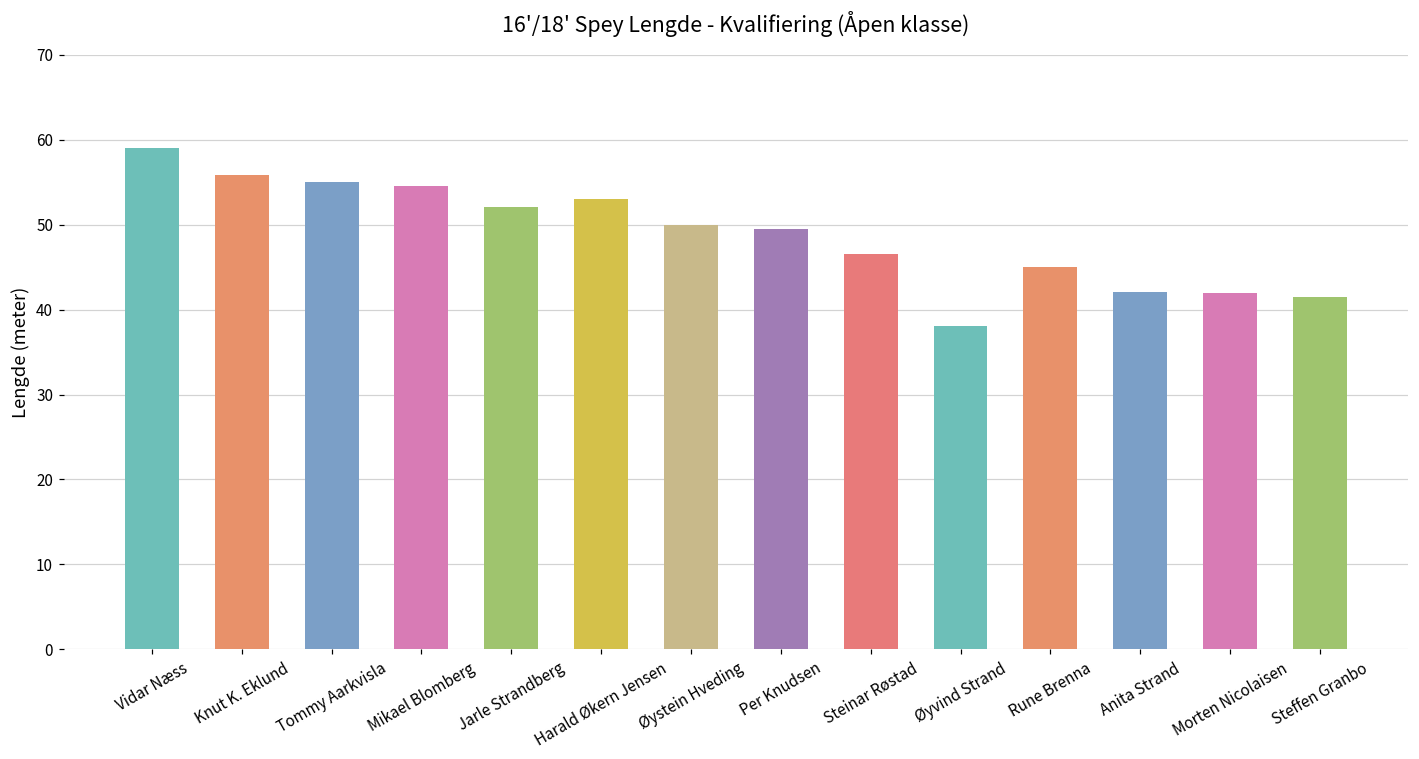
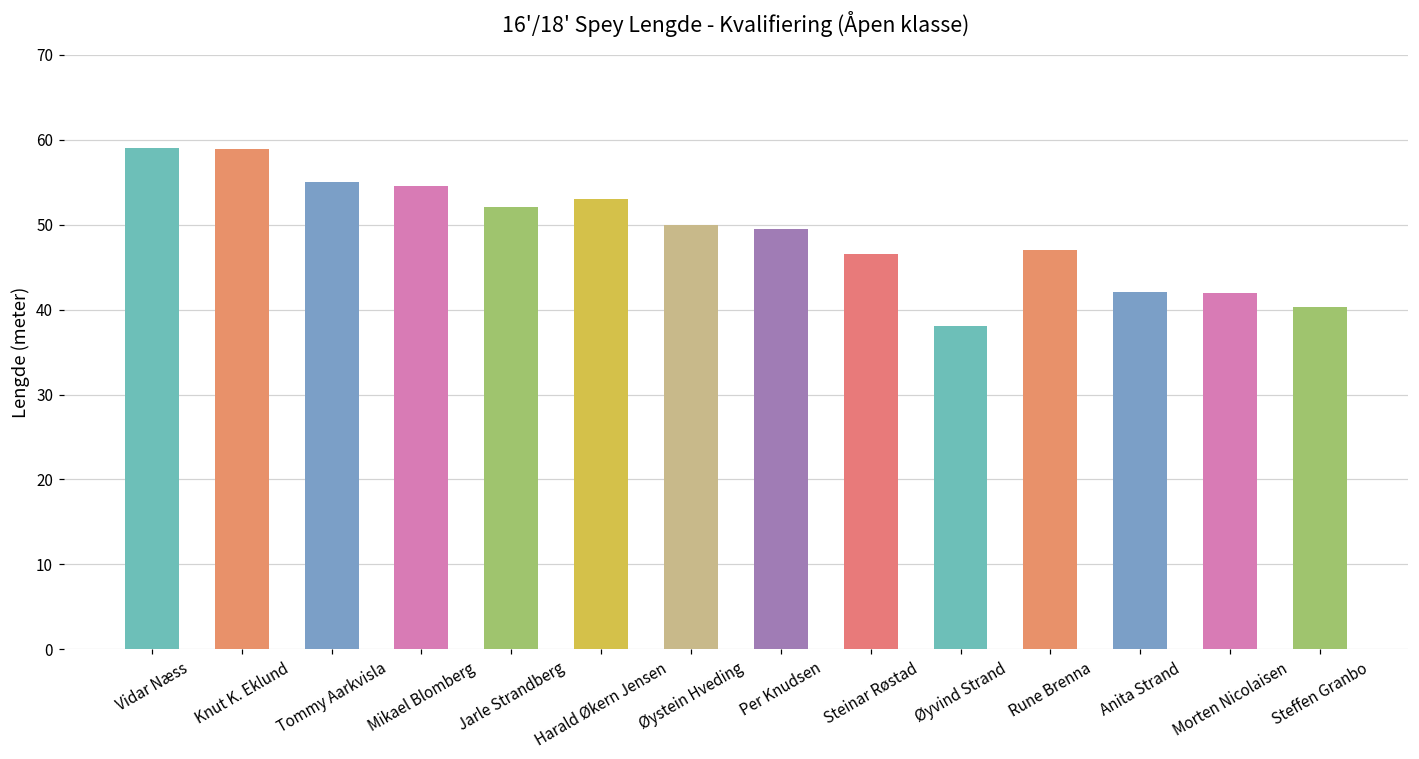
  {
    "Vidar Næss": 59,
-   "Knut K. Eklund": 56,
+   "Knut K. Eklund": 59,
    "Tommy Aarkvisla": 55,
    "Mikael Blomberg": 55,
    "Jarle Strandberg": 52,
    "Harald Økern Jensen": 53,
    "Øystein Hveding": 50,
    "Per Knudsen": 50,
    "Steinar Røstad": 47,
    "Øyvind Strand": 38,
-   "Rune Brenna": 45,
+   "Rune Brenna": 47,
    "Anita Strand": 42,
    "Morten Nicolaisen": 42,
-   "Steffen Granbo": 42
+   "Steffen Granbo": 40
  }
